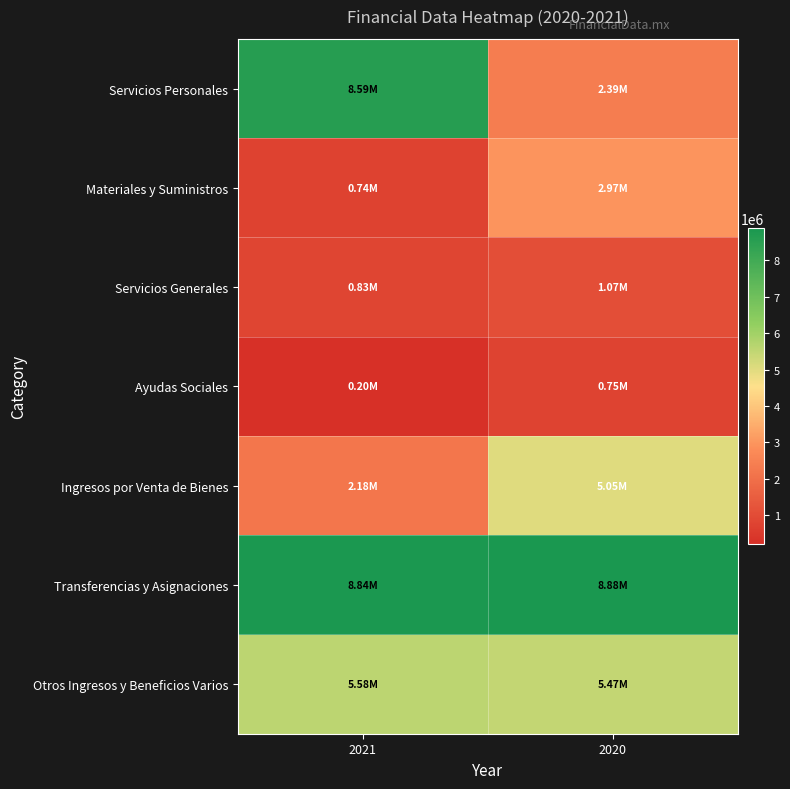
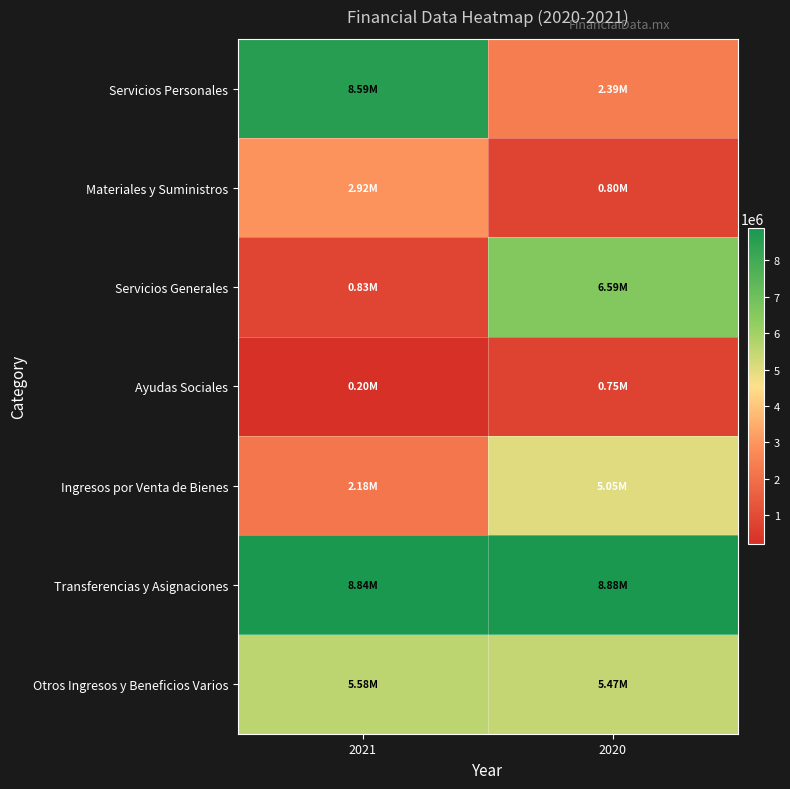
  {
    "Servicios Personales": {
      "2021": "8.59M",
      "2020": "2.39M"
    },
    "Materiales y Suministros": {
-     "2021": "0.74M",
-     "2020": "2.97M"
+     "2021": "2.92M",
+     "2020": "0.80M"
    },
    "Servicios Generales": {
      "2021": "0.83M",
-     "2020": "1.07M"
+     "2020": "6.59M"
    },
    "Ayudas Sociales": {
      "2021": "0.20M",
      "2020": "0.75M"
    },
    "Ingresos por Venta de Bienes": {
      "2021": "2.18M",
      "2020": "5.05M"
    },
    "Transferencias y Asignaciones": {
      "2021": "8.84M",
      "2020": "8.88M"
    },
    "Otros Ingresos y Beneficios Varios": {
      "2021": "5.58M",
      "2020": "5.47M"
    }
  }
